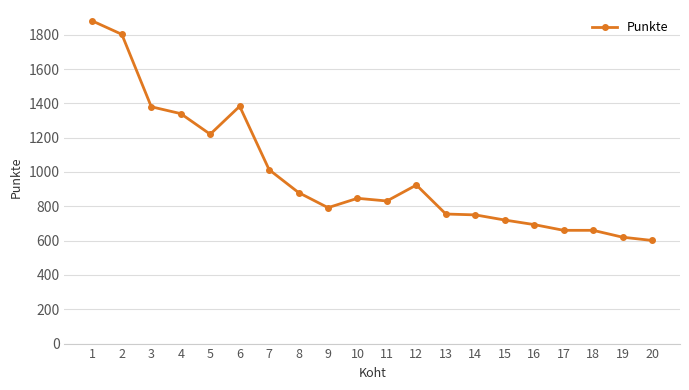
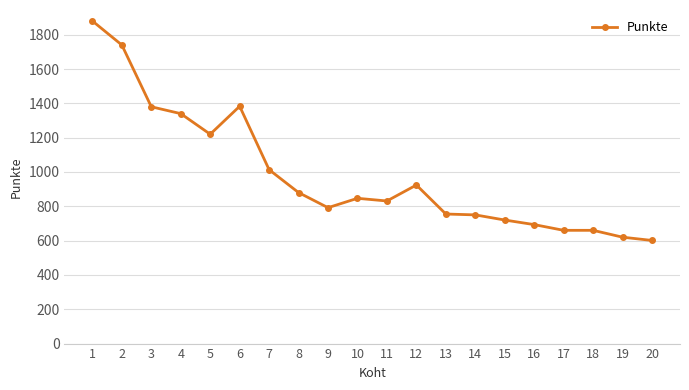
  {
    "1": 1880,
-   "2": 1800,
+   "2": 1740,
    "3": 1380,
    "4": 1340,
    "5": 1220,
    "6": 1380,
    "7": 1010,
    "8": 880,
    "9": 790,
    "10": 850,
    "11": 830,
    "12": 920,
    "13": 760,
    "14": 750,
    "15": 720,
    "16": 690,
    "17": 660,
    "18": 660,
    "19": 620,
    "20": 600
  }
